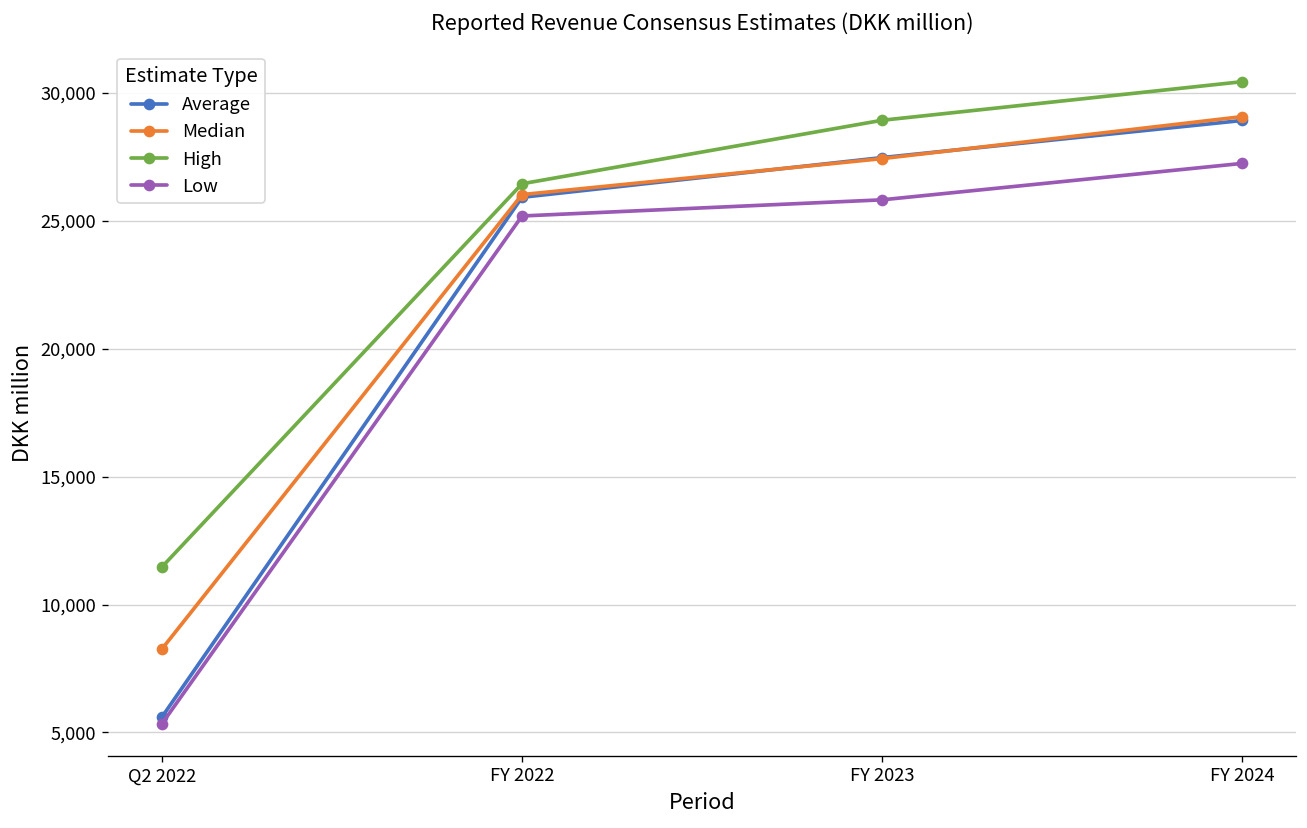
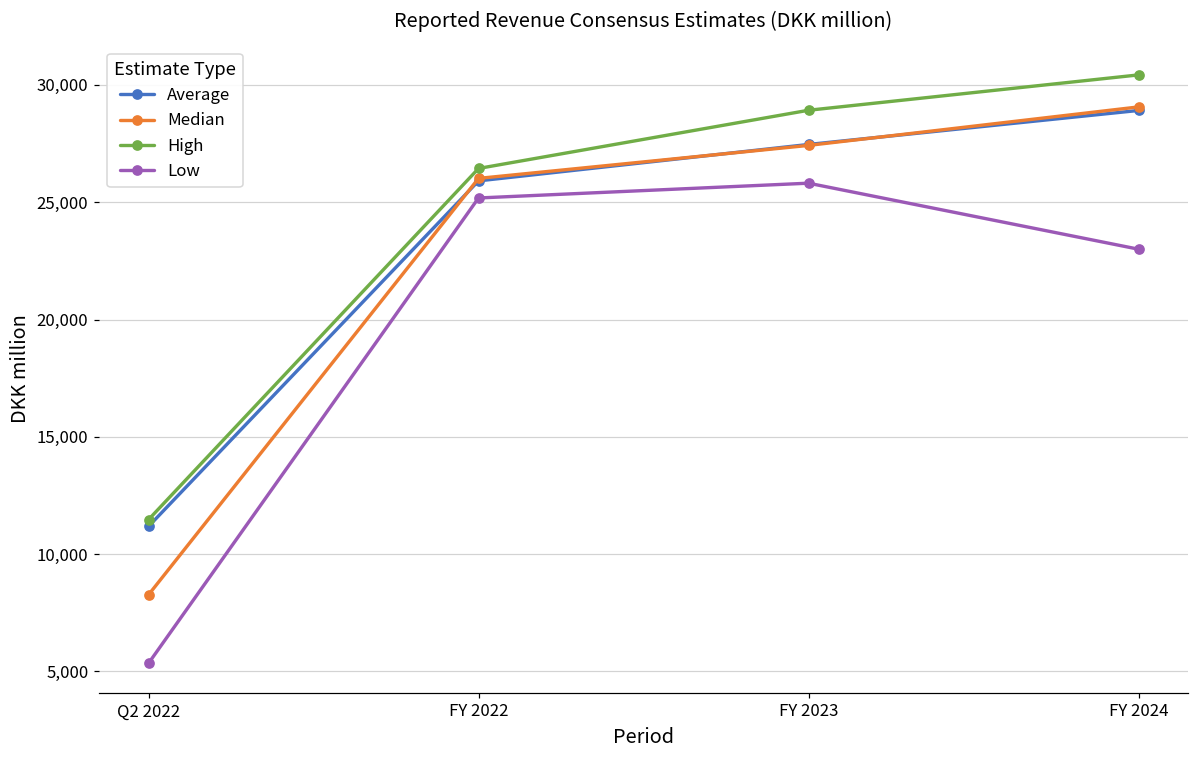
  {
    "Average": {
-     "Q2 2022": "5,600",
+     "Q2 2022": "11,200",
      "FY 2024": "28,900"
    },
    "Median": {
      "Q2 2022": "8,300",
      "FY 2024": "29,100"
    },
    "High": {
      "Q2 2022": "11,500",
      "FY 2022": "26,400",
      "FY 2023": "28,900",
      "FY 2024": "30,400"
    },
    "Low": {
      "Q2 2022": "5,300",
      "FY 2022": "25,200",
      "FY 2023": "25,800",
-     "FY 2024": "27,200"
+     "FY 2024": "23,000"
    }
  }
